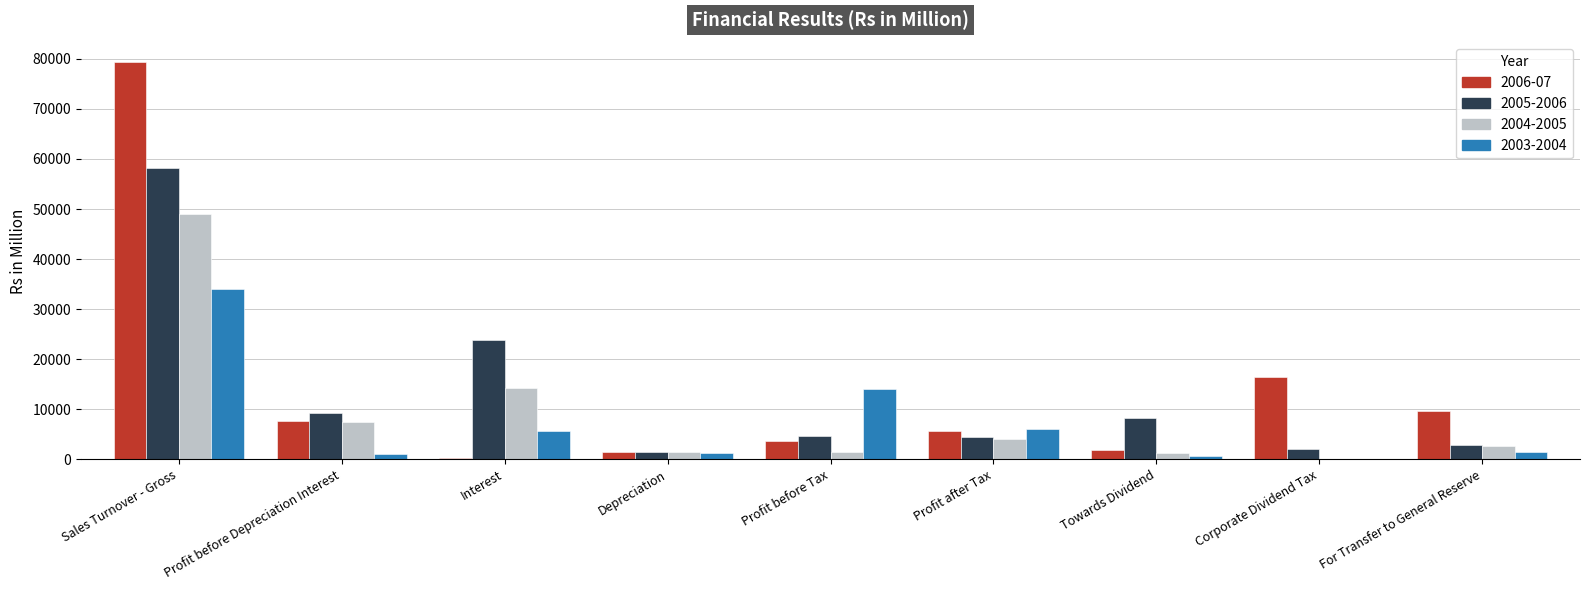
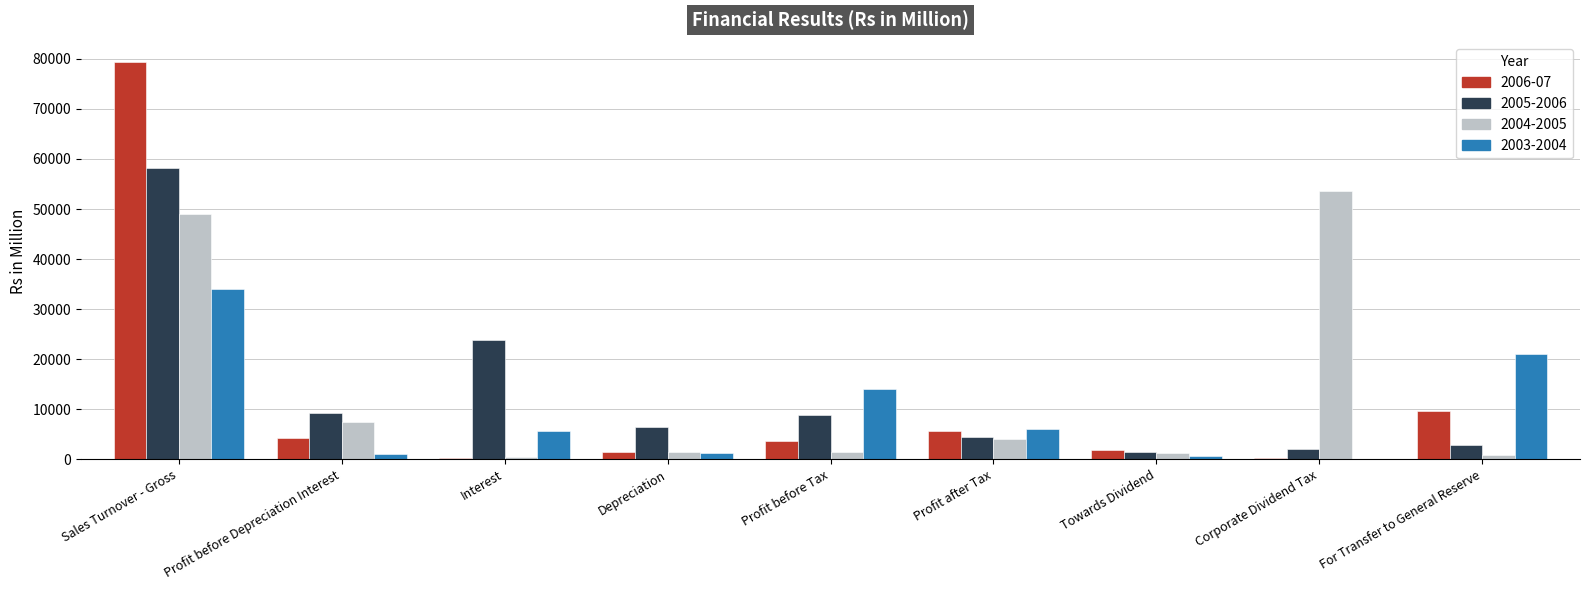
  {
    "2006-07": {
      "Sales Turnover - Gross": 79000,
-     "Profit before Depreciation Interest": 8000,
+     "Profit before Depreciation Interest": 4000,
      "Depreciation": 2000,
      "Profit before Tax": 4000,
      "Profit after Tax": 6000,
      "Towards Dividend": 2000,
-     "Corporate Dividend Tax": 17000,
+     "Corporate Dividend Tax": 0,
      "For Transfer to General Reserve": 10000
    },
    "2005-2006": {
      "Sales Turnover - Gross": 58000,
      "Profit before Depreciation Interest": 9000,
      "Interest": 24000,
-     "Depreciation": 1000,
-     "Profit before Tax": 5000,
+     "Depreciation": 7000,
+     "Profit before Tax": 9000,
      "Profit after Tax": 4000,
-     "Towards Dividend": 8000,
+     "Towards Dividend": 1000,
      "Corporate Dividend Tax": 2000,
      "For Transfer to General Reserve": 3000
    },
    "2004-2005": {
      "Sales Turnover - Gross": 49000,
      "Profit before Depreciation Interest": 8000,
-     "Interest": 14000,
+     "Interest": 1000,
      "Depreciation": 1000,
      "Profit before Tax": 1000,
      "Profit after Tax": 4000,
      "Towards Dividend": 1000,
-     "Corporate Dividend Tax": 0,
-     "For Transfer to General Reserve": 3000
+     "Corporate Dividend Tax": 54000,
+     "For Transfer to General Reserve": 1000
    },
    "2003-2004": {
      "Sales Turnover - Gross": 34000,
      "Profit before Depreciation Interest": 1000,
      "Interest": 6000,
      "Depreciation": 1000,
      "Profit before Tax": 14000,
      "Profit after Tax": 6000,
      "Towards Dividend": 1000,
-     "For Transfer to General Reserve": 1000
+     "For Transfer to General Reserve": 21000
    }
  }
